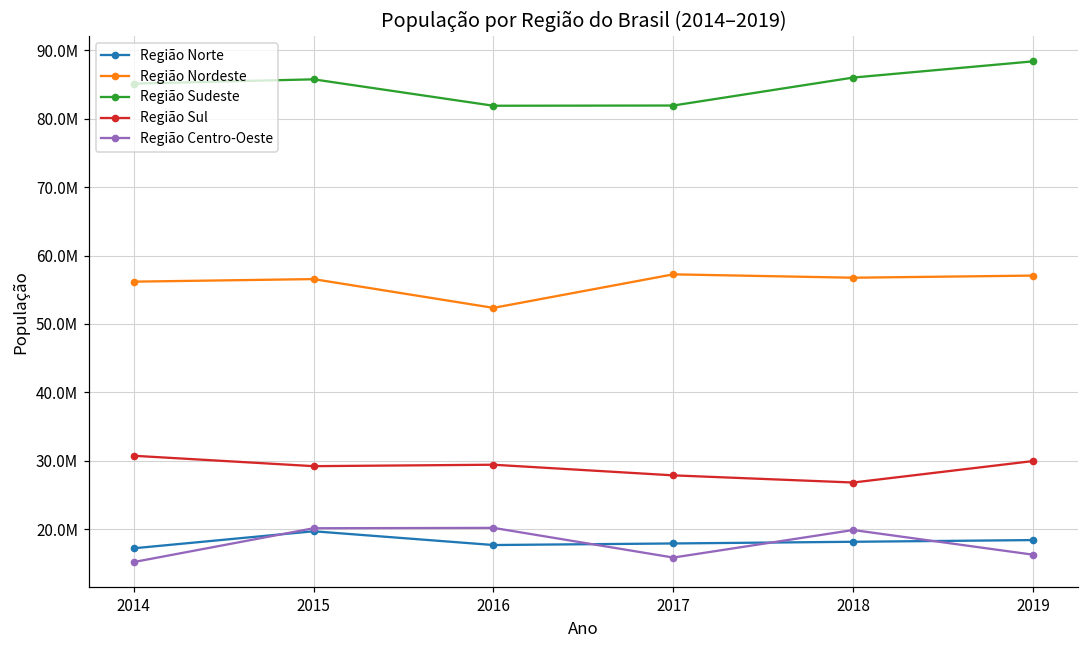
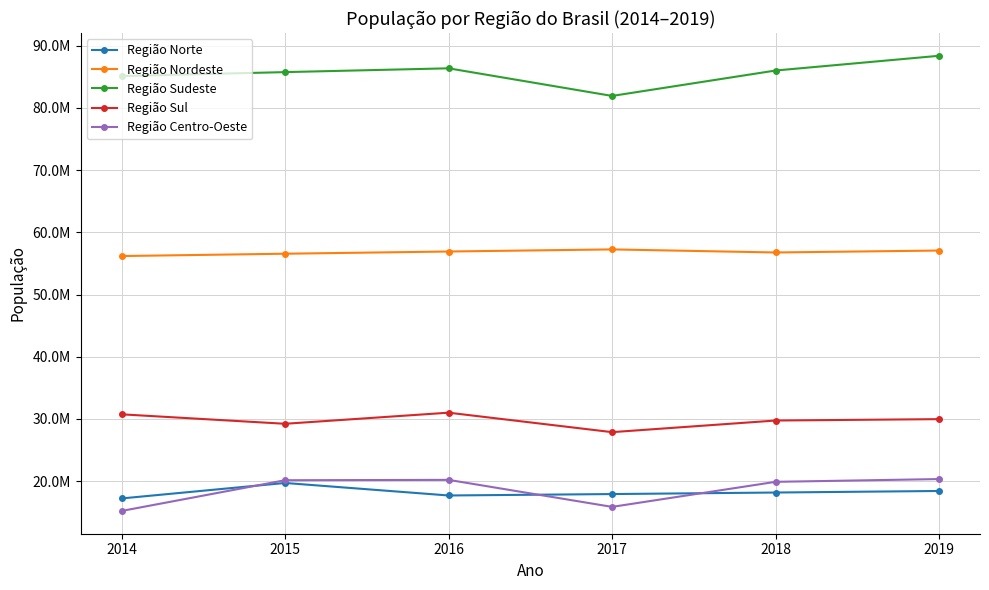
  {
    "Região Norte": {
      "2014": 17000000,
      "2015": 20000000,
      "2016": 18000000,
      "2017": 18000000,
      "2018": 18000000,
      "2019": 18000000
    },
    "Região Nordeste": {
      "2014": 56000000,
      "2015": 57000000,
-     "2016": 52000000,
+     "2016": 57000000,
      "2017": 57000000,
      "2018": 57000000,
      "2019": 57000000
    },
    "Região Sudeste": {
      "2015": 86000000,
-     "2016": 82000000,
+     "2016": 86000000,
      "2017": 82000000,
      "2018": 86000000,
      "2019": 88000000
    },
    "Região Sul": {
      "2014": 31000000,
      "2015": 29000000,
-     "2016": 29000000,
+     "2016": 31000000,
      "2017": 28000000,
-     "2018": 27000000,
+     "2018": 30000000,
      "2019": 30000000
    },
    "Região Centro-Oeste": {
      "2014": 15000000,
      "2015": 20000000,
      "2016": 20000000,
      "2017": 16000000,
      "2018": 20000000,
-     "2019": 16000000
+     "2019": 20000000
    }
  }
